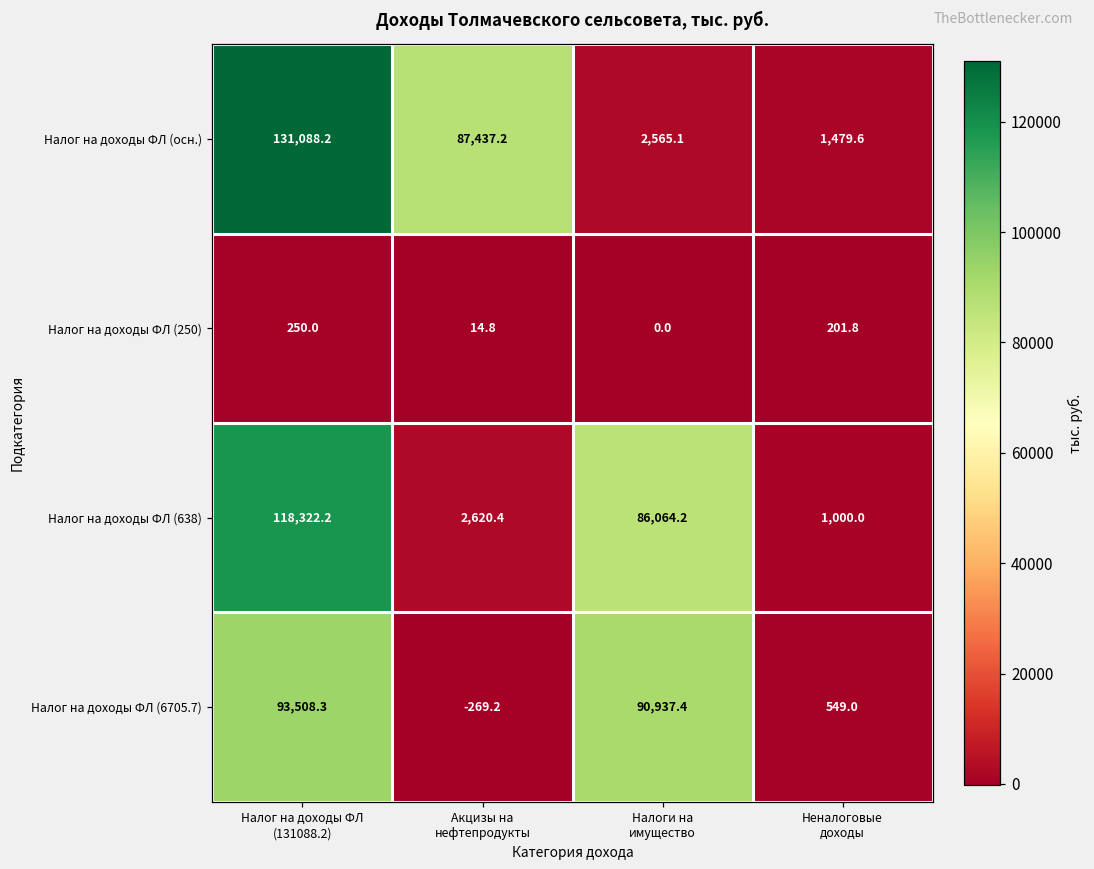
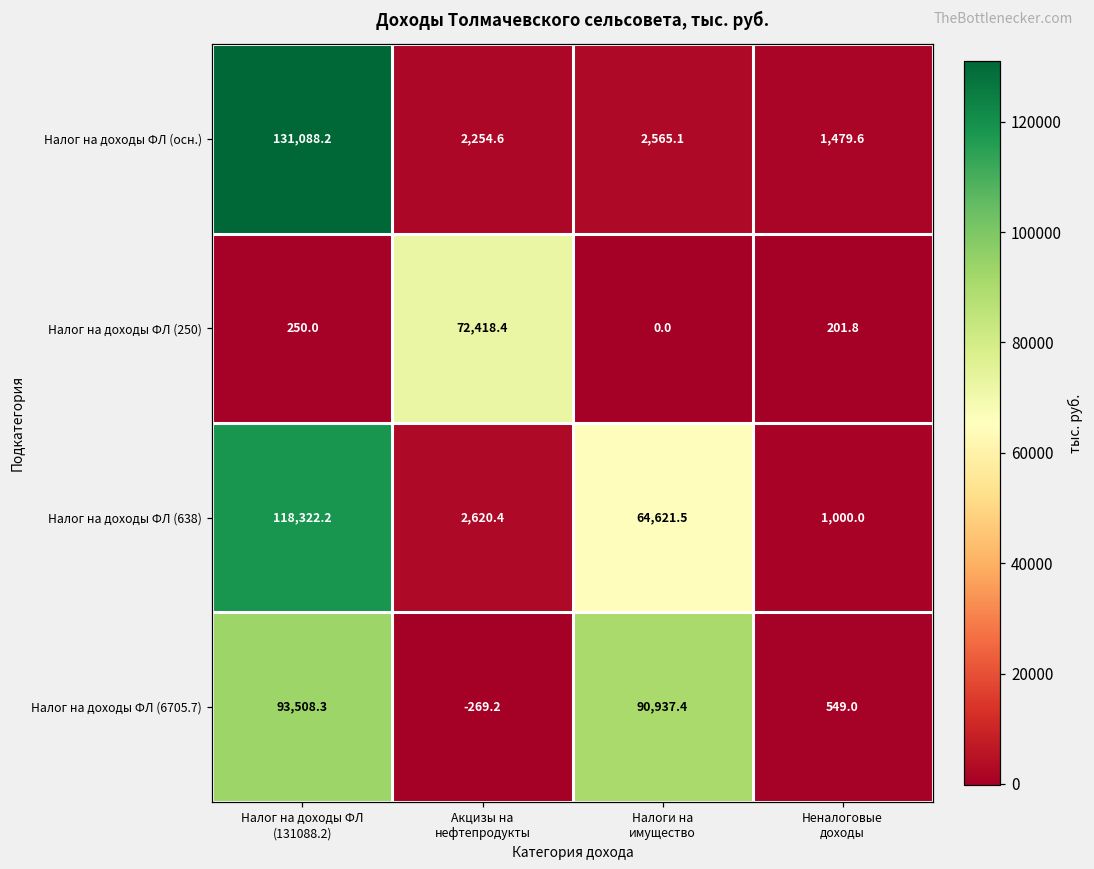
  {
    "Налог на доходы ФЛ (осн.)": {
      "Налог на доходы ФЛ (131088.2)": "131,088.2",
-     "Акцизы на нефтепродукты": "87,437.2",
+     "Акцизы на нефтепродукты": "2,254.6",
      "Налоги на имущество": "2,565.1",
      "Неналоговые доходы": "1,479.6"
    },
    "Налог на доходы ФЛ (250)": {
      "Налог на доходы ФЛ (131088.2)": "250.0",
-     "Акцизы на нефтепродукты": "14.8",
+     "Акцизы на нефтепродукты": "72,418.4",
      "Налоги на имущество": "0.0",
      "Неналоговые доходы": "201.8"
    },
    "Налог на доходы ФЛ (638)": {
      "Налог на доходы ФЛ (131088.2)": "118,322.2",
      "Акцизы на нефтепродукты": "2,620.4",
-     "Налоги на имущество": "86,064.2",
+     "Налоги на имущество": "64,621.5",
      "Неналоговые доходы": "1,000.0"
    },
    "Налог на доходы ФЛ (6705.7)": {
      "Налог на доходы ФЛ (131088.2)": "93,508.3",
      "Акцизы на нефтепродукты": "-269.2",
      "Налоги на имущество": "90,937.4",
      "Неналоговые доходы": "549.0"
    }
  }
